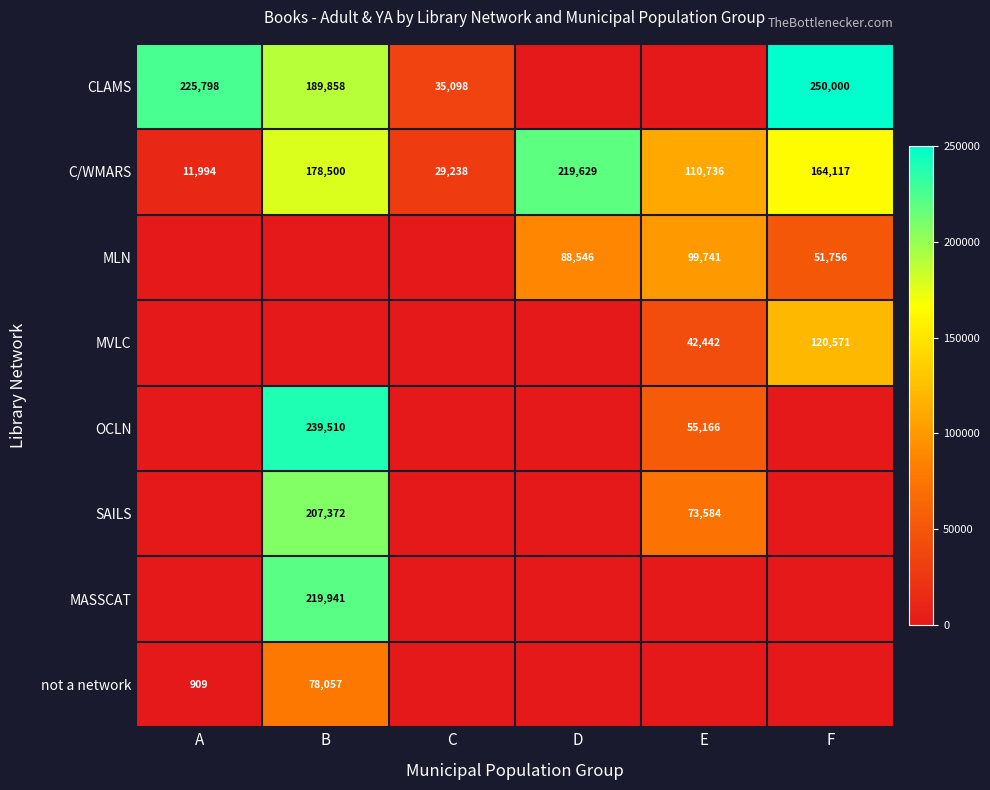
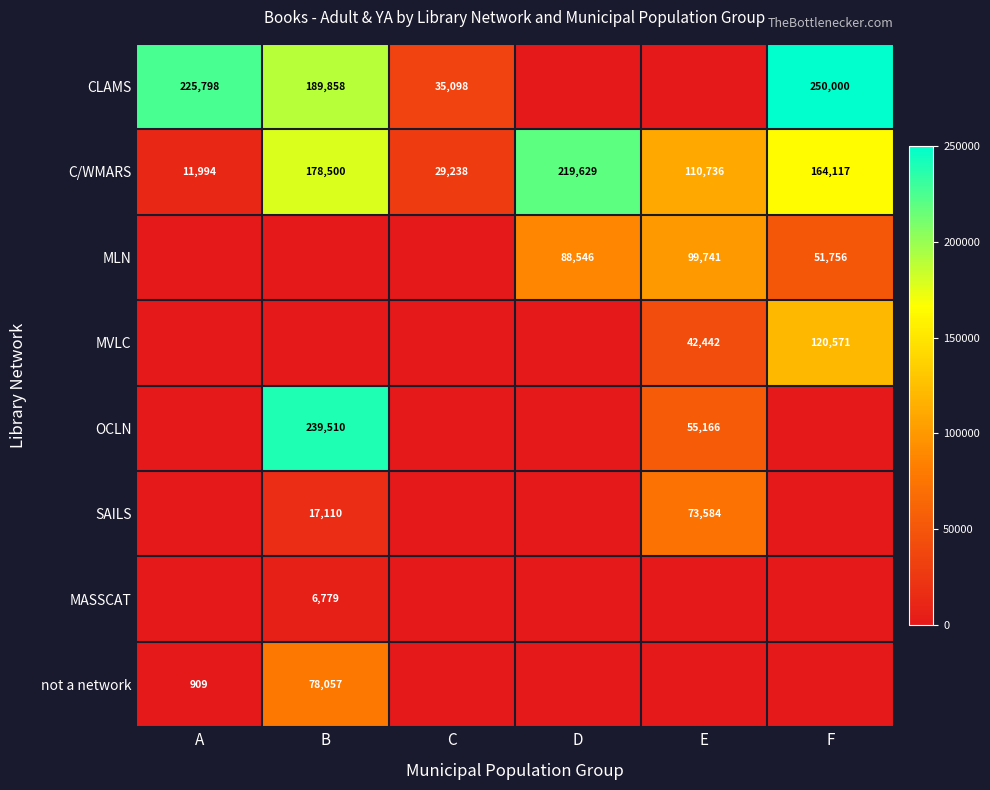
  {
    "CLAMS": {
      "A": "225,798",
      "B": "189,858",
      "C": "35,098",
      "F": "250,000"
    },
    "C/WMARS": {
      "A": "11,994",
      "B": "178,500",
      "C": "29,238",
      "D": "219,629",
      "E": "110,736",
      "F": "164,117"
    },
    "MLN": {
      "D": "88,546",
      "E": "99,741",
      "F": "51,756"
    },
    "MVLC": {
      "E": "42,442",
      "F": "120,571"
    },
    "OCLN": {
      "B": "239,510",
      "E": "55,166"
    },
    "SAILS": {
-     "B": "207,372",
+     "B": "17,110",
      "E": "73,584"
    },
    "MASSCAT": {
-     "B": "219,941"
+     "B": "6,779"
    },
    "not a network": {
      "A": "909",
      "B": "78,057"
    }
  }
